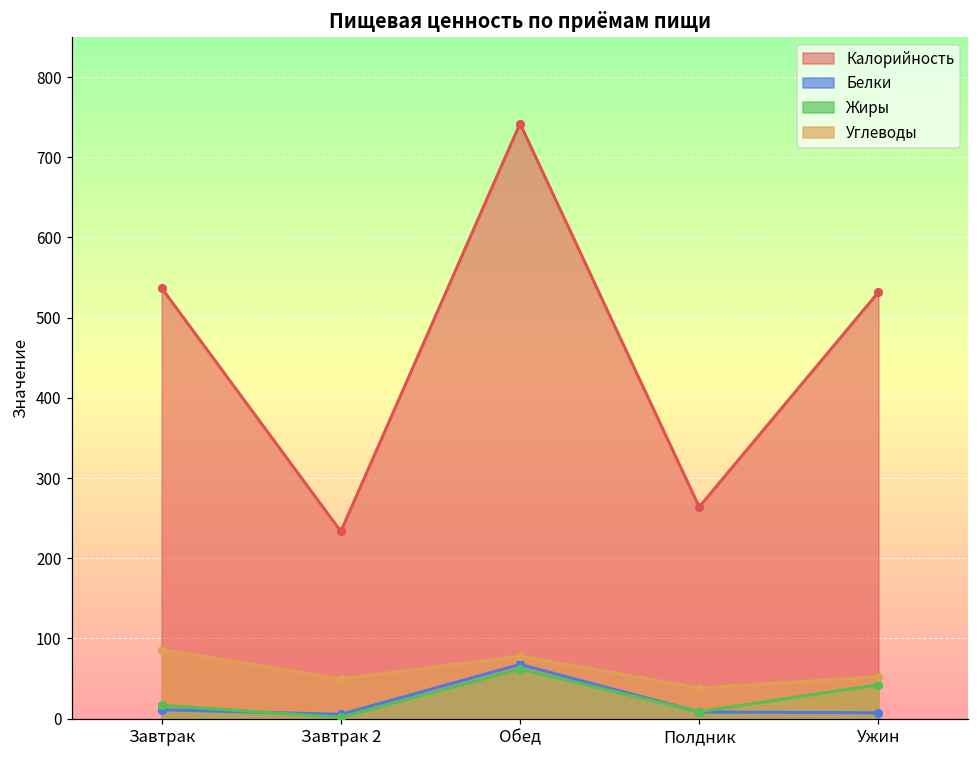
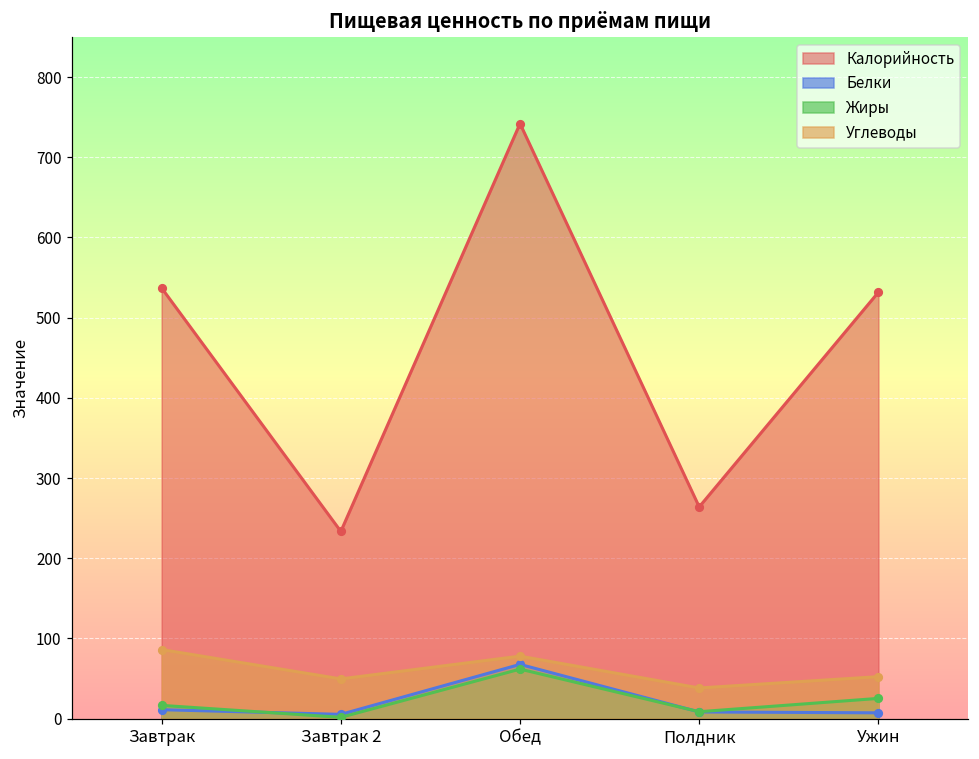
  {
    "Белки": {
      "Завтрак": 10,
      "Завтрак 2": 10,
      "Обед": 70,
      "Ужин": 10
    },
    "Жиры": {
      "Завтрак": 20,
      "Завтрак 2": 0,
      "Обед": 60,
-     "Ужин": 40
+     "Ужин": 30
    }
  }
